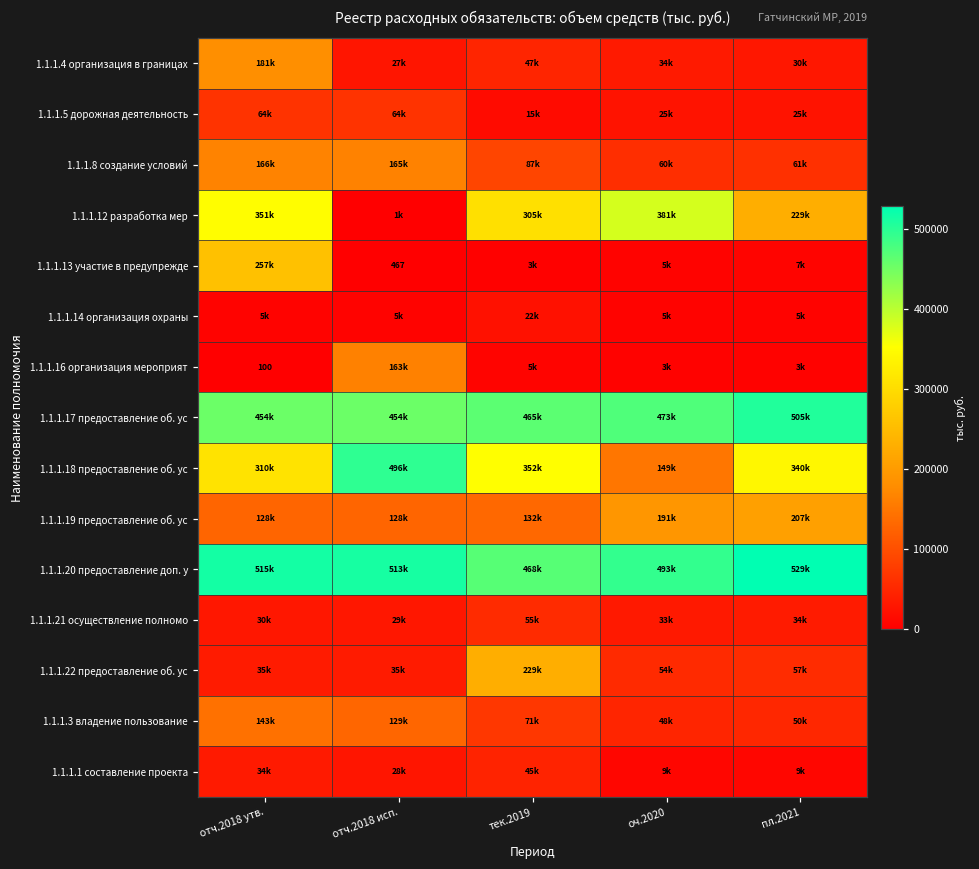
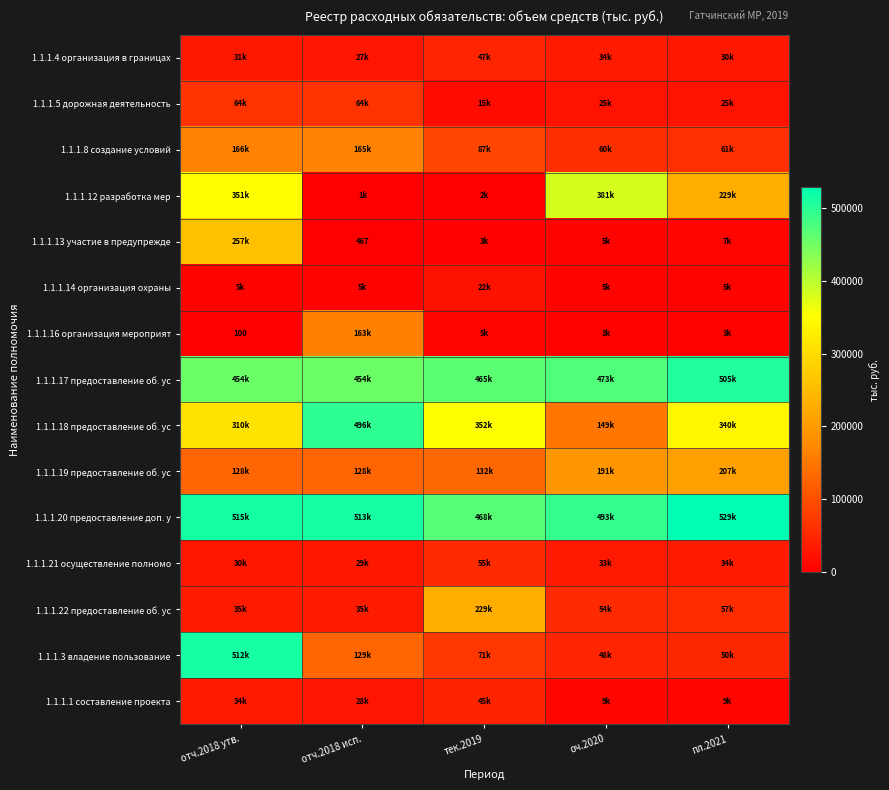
  {
    "1.1.1.4 организация в границах": {
-     "отч.2018 утв.": "181k",
+     "отч.2018 утв.": "31k",
      "отч.2018 исп.": "27k",
      "тек.2019": "47k",
      "оч.2020": "34k",
      "пл.2021": "30k"
    },
    "1.1.1.5 дорожная деятельность": {
      "отч.2018 утв.": "64k",
      "отч.2018 исп.": "64k",
      "тек.2019": "15k",
      "оч.2020": "25k",
      "пл.2021": "25k"
    },
    "1.1.1.8 создание условий": {
      "отч.2018 утв.": "166k",
      "отч.2018 исп.": "165k",
      "тек.2019": "87k",
      "оч.2020": "60k",
      "пл.2021": "61k"
    },
    "1.1.1.12 разработка мер": {
      "отч.2018 утв.": "351k",
      "отч.2018 исп.": "1k",
-     "тек.2019": "305k",
+     "тек.2019": "2k",
      "оч.2020": "381k",
      "пл.2021": "229k"
    },
    "1.1.1.13 участие в предупрежде": {
      "отч.2018 утв.": "257k",
      "отч.2018 исп.": "467",
      "тек.2019": "3k",
      "оч.2020": "5k",
      "пл.2021": "7k"
    },
    "1.1.1.14 организация охраны": {
      "отч.2018 утв.": "5k",
      "отч.2018 исп.": "5k",
      "тек.2019": "22k",
      "оч.2020": "5k",
      "пл.2021": "5k"
    },
    "1.1.1.16 организация мероприят": {
      "отч.2018 утв.": "100",
      "отч.2018 исп.": "163k",
      "тек.2019": "5k",
      "оч.2020": "3k",
      "пл.2021": "3k"
    },
    "1.1.1.17 предоставление об. ус": {
      "отч.2018 утв.": "454k",
      "отч.2018 исп.": "454k",
      "тек.2019": "465k",
      "оч.2020": "473k",
      "пл.2021": "505k"
    },
    "1.1.1.18 предоставление об. ус": {
      "отч.2018 утв.": "310k",
      "отч.2018 исп.": "496k",
      "тек.2019": "352k",
      "оч.2020": "149k",
      "пл.2021": "340k"
    },
    "1.1.1.19 предоставление об. ус": {
      "отч.2018 утв.": "128k",
      "отч.2018 исп.": "128k",
      "тек.2019": "132k",
      "оч.2020": "191k",
      "пл.2021": "207k"
    },
    "1.1.1.20 предоставление доп. у": {
      "отч.2018 утв.": "515k",
      "отч.2018 исп.": "513k",
      "тек.2019": "468k",
      "оч.2020": "493k",
      "пл.2021": "529k"
    },
    "1.1.1.21 осуществление полномо": {
      "отч.2018 утв.": "30k",
      "отч.2018 исп.": "29k",
      "тек.2019": "55k",
      "оч.2020": "33k",
      "пл.2021": "34k"
    },
    "1.1.1.22 предоставление об. ус": {
      "отч.2018 утв.": "35k",
      "отч.2018 исп.": "35k",
      "тек.2019": "229k",
      "оч.2020": "54k",
      "пл.2021": "57k"
    },
    "1.1.1.3 владение пользование": {
-     "отч.2018 утв.": "143k",
+     "отч.2018 утв.": "512k",
      "отч.2018 исп.": "129k",
      "тек.2019": "71k",
      "оч.2020": "48k",
      "пл.2021": "50k"
    },
    "1.1.1.1 составление проекта": {
      "отч.2018 утв.": "34k",
      "отч.2018 исп.": "28k",
      "тек.2019": "45k",
      "оч.2020": "9k",
      "пл.2021": "9k"
    }
  }
